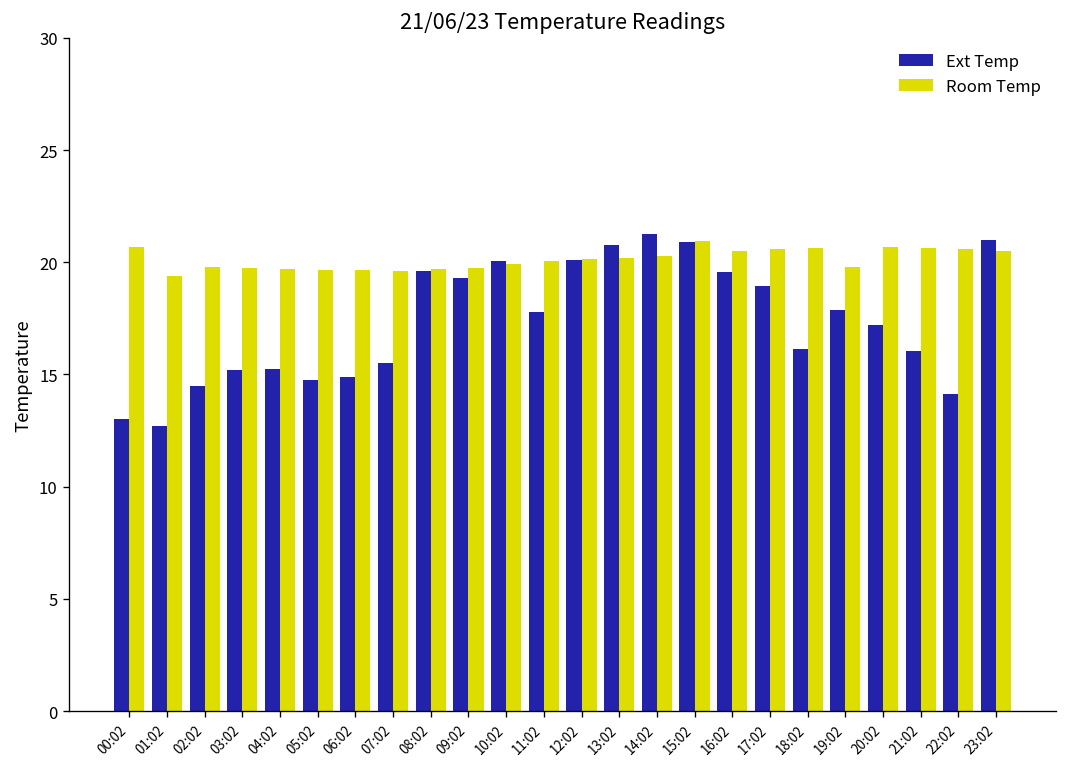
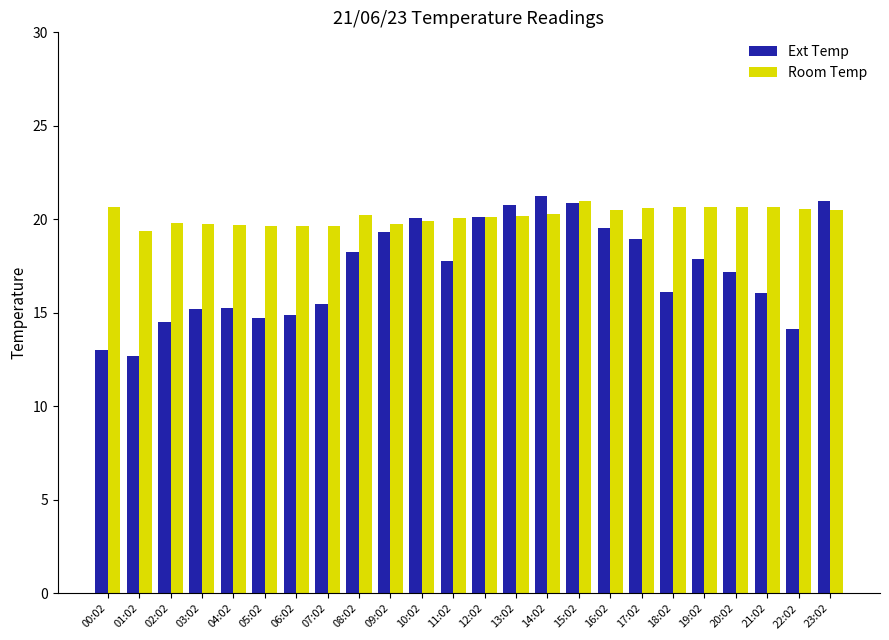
  {
    "Ext Temp": {
      "00:02": 13.0,
      "01:02": 12.7,
      "02:02": 14.5,
      "03:02": 15.2,
      "04:02": 15.3,
      "05:02": 14.8,
      "06:02": 14.9,
      "07:02": 15.5,
-     "08:02": 19.6,
+     "08:02": 18.3,
      "09:02": 19.3,
      "10:02": 20.1,
      "11:02": 17.8,
      "12:02": 20.1,
      "13:02": 20.8,
      "14:02": 21.3,
      "15:02": 20.9,
      "16:02": 19.6,
      "17:02": 18.9,
      "18:02": 16.1,
      "19:02": 17.9,
      "20:02": 17.2,
      "21:02": 16.1,
      "22:02": 14.1,
      "23:02": 21.0
    },
    "Room Temp": {
      "00:02": 20.7,
      "01:02": 19.4,
      "02:02": 19.8,
      "03:02": 19.8,
      "04:02": 19.7,
      "05:02": 19.7,
      "06:02": 19.7,
      "07:02": 19.6,
-     "08:02": 19.7,
+     "08:02": 20.3,
      "09:02": 19.8,
      "10:02": 19.9,
      "11:02": 20.1,
      "12:02": 20.1,
      "13:02": 20.2,
      "14:02": 20.3,
      "15:02": 21.0,
      "16:02": 20.5,
      "17:02": 20.6,
      "18:02": 20.6,
-     "19:02": 19.8,
+     "19:02": 20.7,
      "20:02": 20.7,
      "21:02": 20.6,
      "22:02": 20.6,
      "23:02": 20.5
    }
  }
